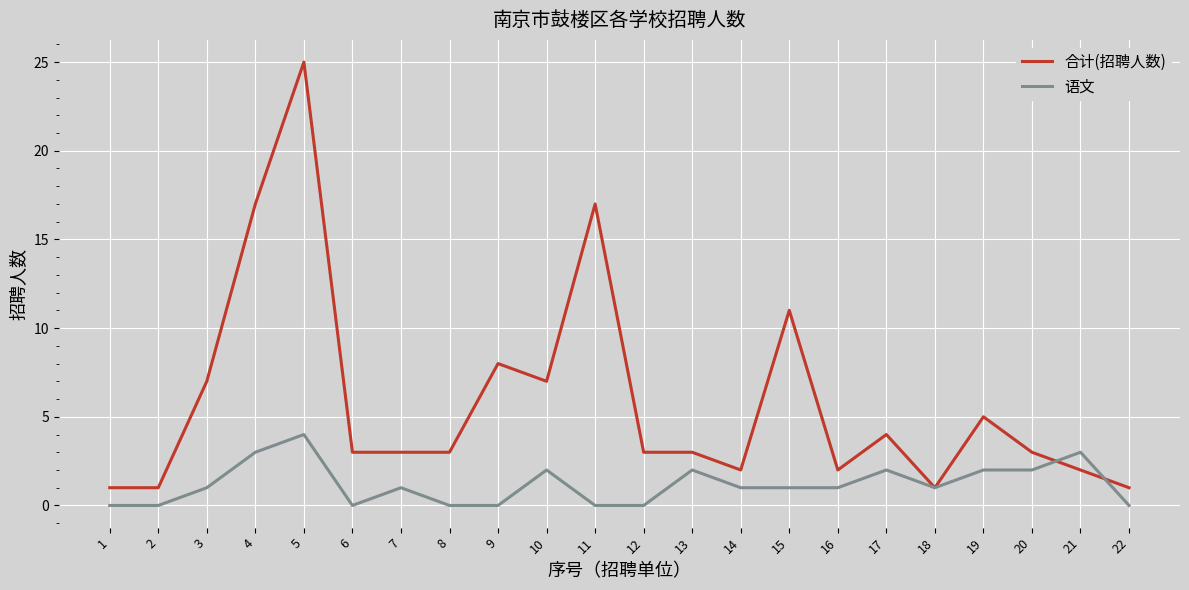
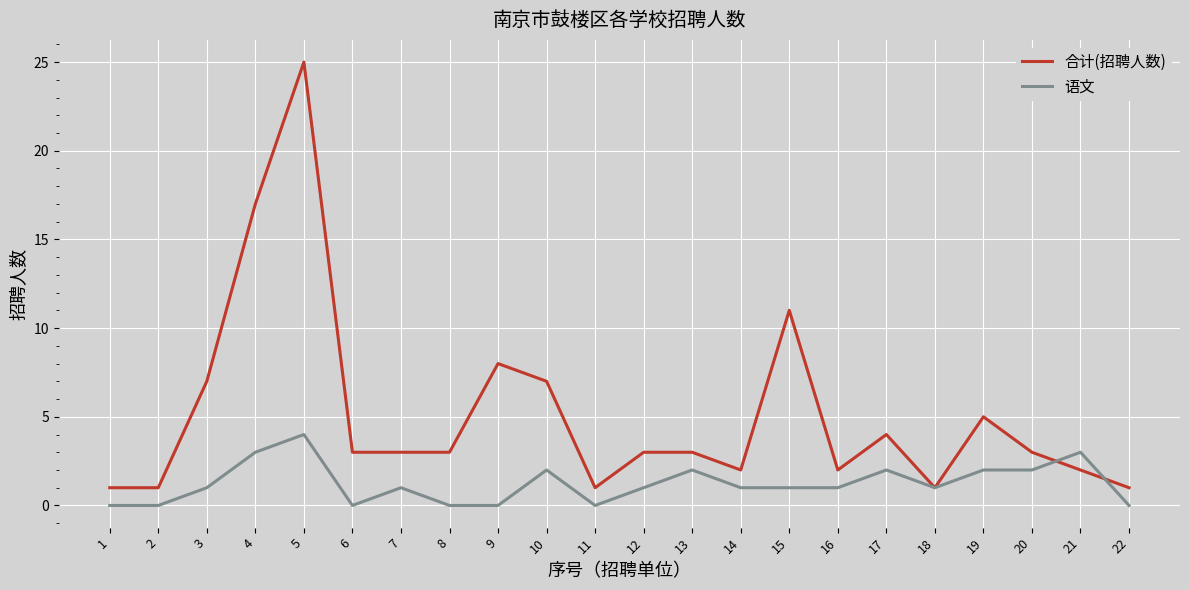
  {
    "合计(招聘人数)": {
      "1": 1,
      "2": 1,
      "3": 7,
      "4": 17,
      "5": 25,
      "6": 3,
      "7": 3,
      "8": 3,
      "9": 8,
      "10": 7,
-     "11": 17,
+     "11": 1,
      "12": 3,
      "13": 3,
      "14": 2,
      "15": 11,
      "16": 2,
      "17": 4,
      "19": 5,
      "20": 3,
      "21": 2,
      "22": 1
    },
    "语文": {
      "1": 0,
      "2": 0,
      "3": 1,
      "4": 3,
      "5": 4,
      "6": 0,
      "7": 1,
      "8": 0,
      "9": 0,
      "10": 2,
      "11": 0,
-     "12": 0,
+     "12": 1,
      "13": 2,
      "14": 1,
      "15": 1,
      "16": 1,
      "17": 2,
      "19": 2,
      "20": 2,
      "21": 3,
      "22": 0
    }
  }
